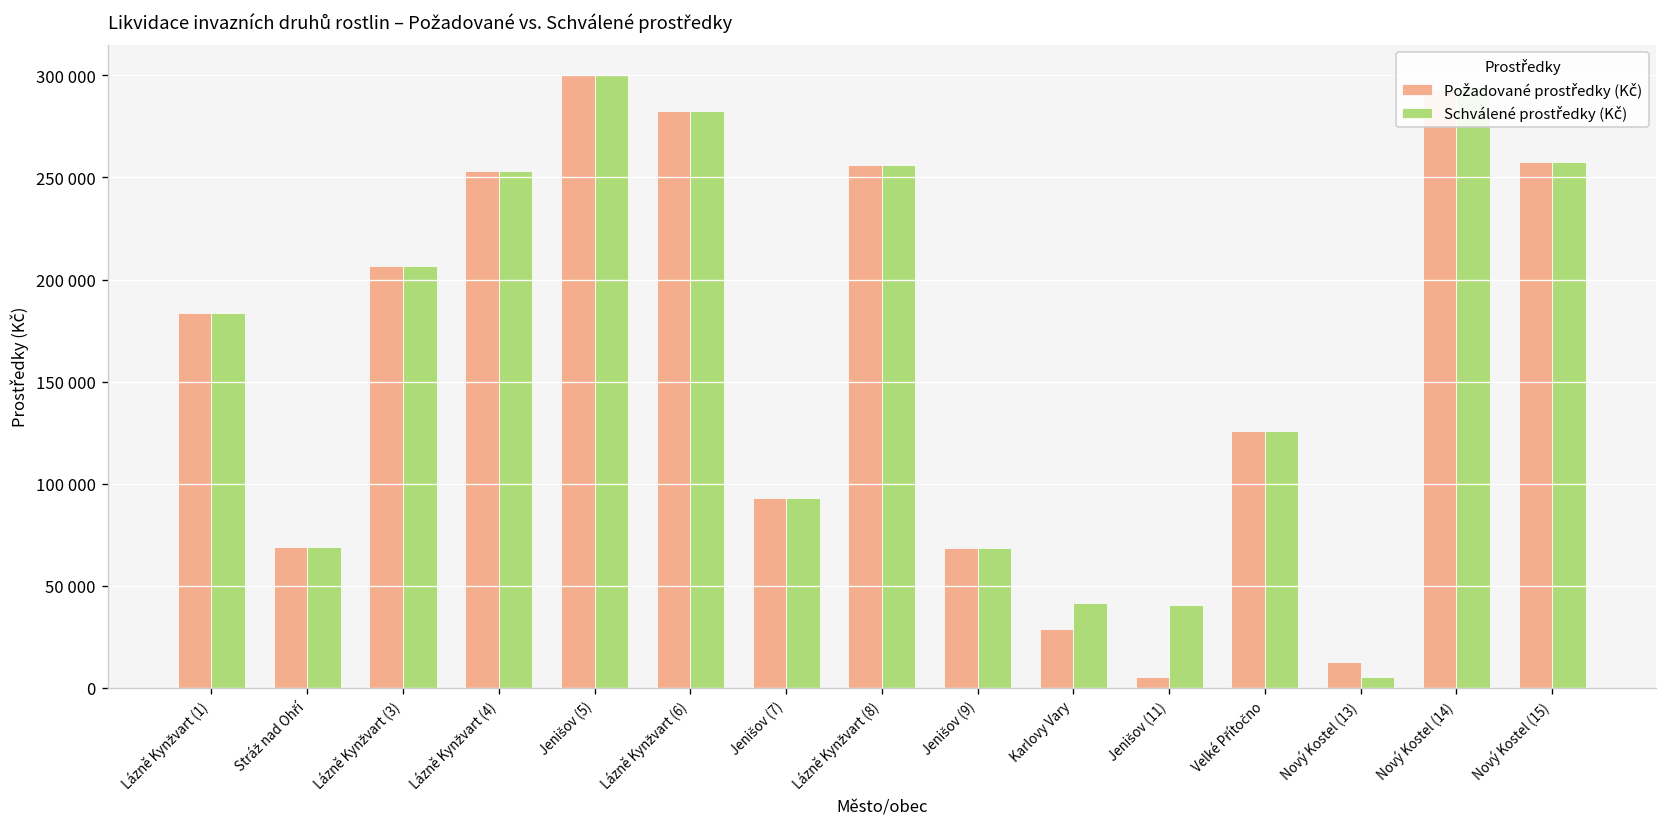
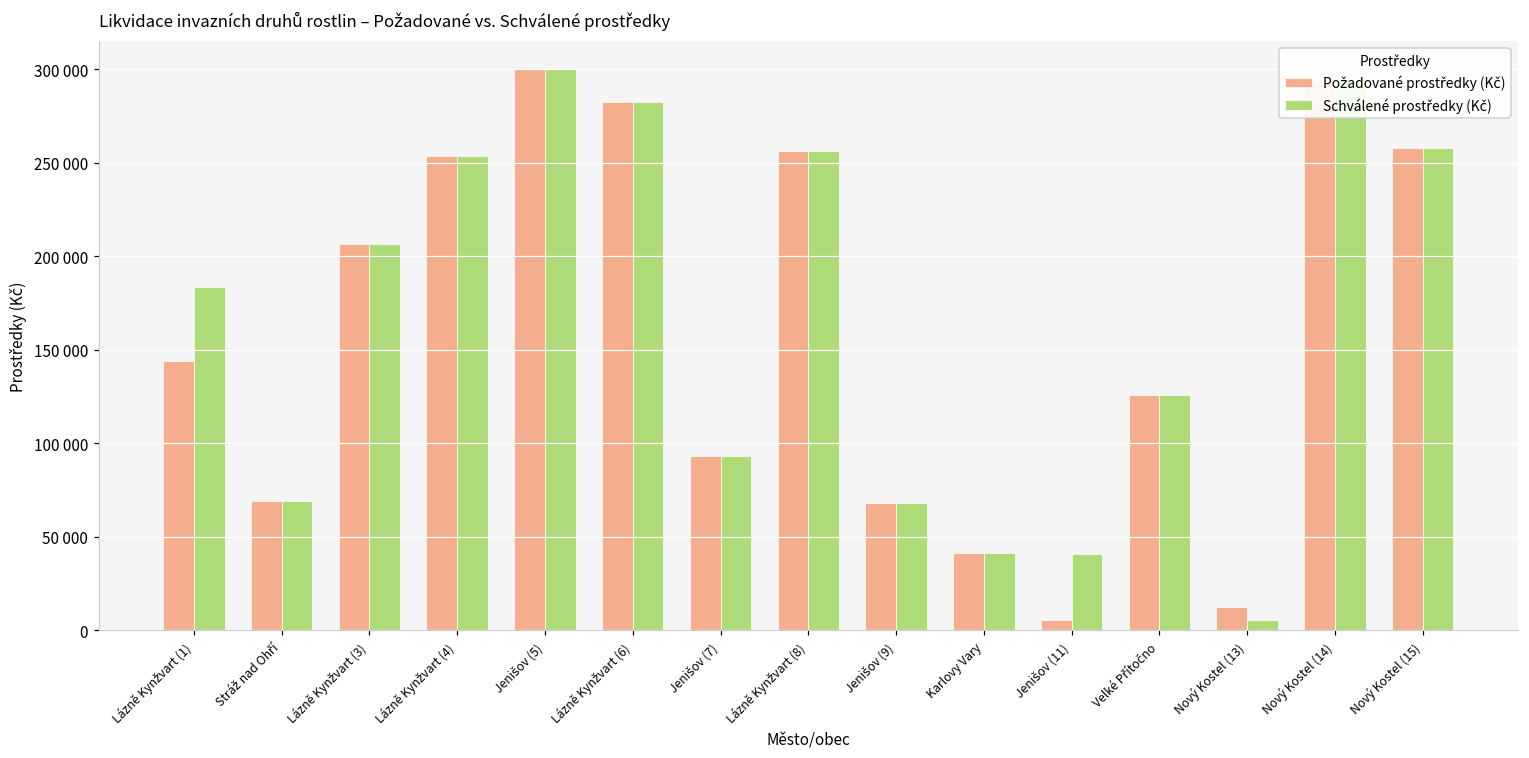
  {
    "Požadované prostředky (Kč)": {
-     "Lázně Kynžvart (1)": 183000,
+     "Lázně Kynžvart (1)": 144000,
      "Stráž nad Ohří": 69000,
      "Lázně Kynžvart (3)": 207000,
      "Lázně Kynžvart (4)": 253000,
      "Jenišov (5)": 300000,
      "Lázně Kynžvart (6)": 283000,
      "Jenišov (7)": 93000,
      "Lázně Kynžvart (8)": 256000,
      "Jenišov (9)": 68000,
-     "Karlovy Vary": 29000,
+     "Karlovy Vary": 42000,
      "Jenišov (11)": 5000,
      "Velké Přítočno": 126000,
      "Nový Kostel (13)": 12000,
      "Nový Kostel (15)": 258000
    },
    "Schválené prostředky (Kč)": {
      "Lázně Kynžvart (1)": 183000,
      "Stráž nad Ohří": 69000,
      "Lázně Kynžvart (3)": 207000,
      "Lázně Kynžvart (4)": 253000,
      "Jenišov (5)": 300000,
      "Lázně Kynžvart (6)": 283000,
      "Jenišov (7)": 93000,
      "Lázně Kynžvart (8)": 256000,
      "Jenišov (9)": 68000,
      "Karlovy Vary": 42000,
      "Jenišov (11)": 41000,
      "Velké Přítočno": 126000,
      "Nový Kostel (13)": 5000,
      "Nový Kostel (15)": 258000
    }
  }
